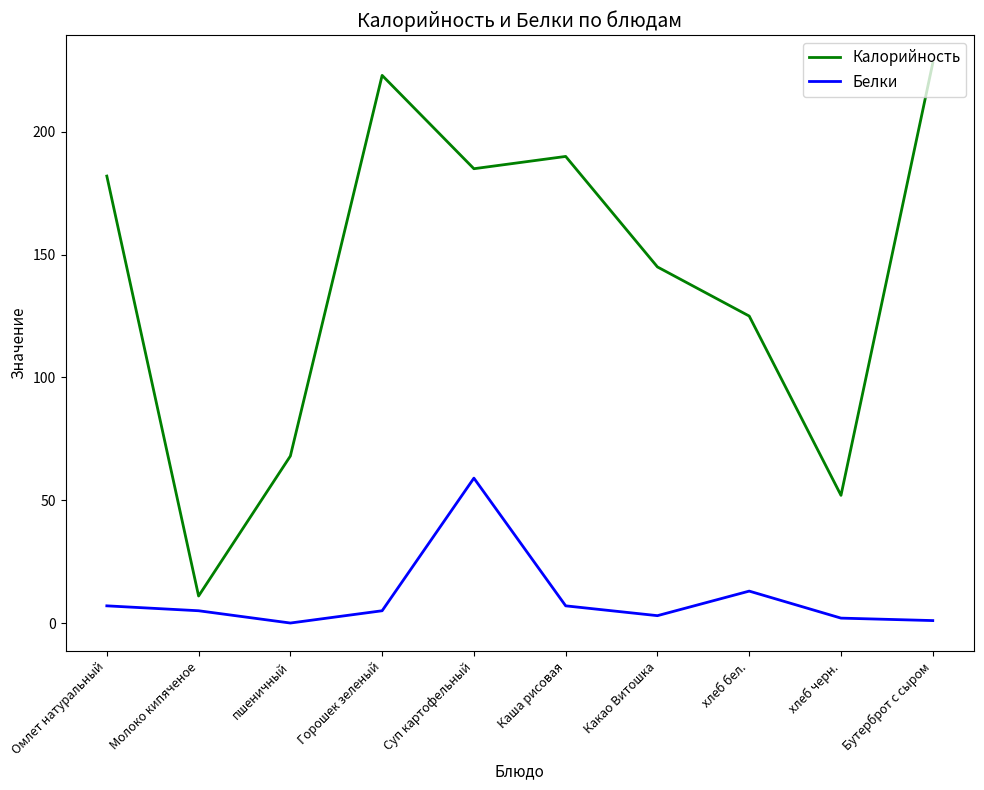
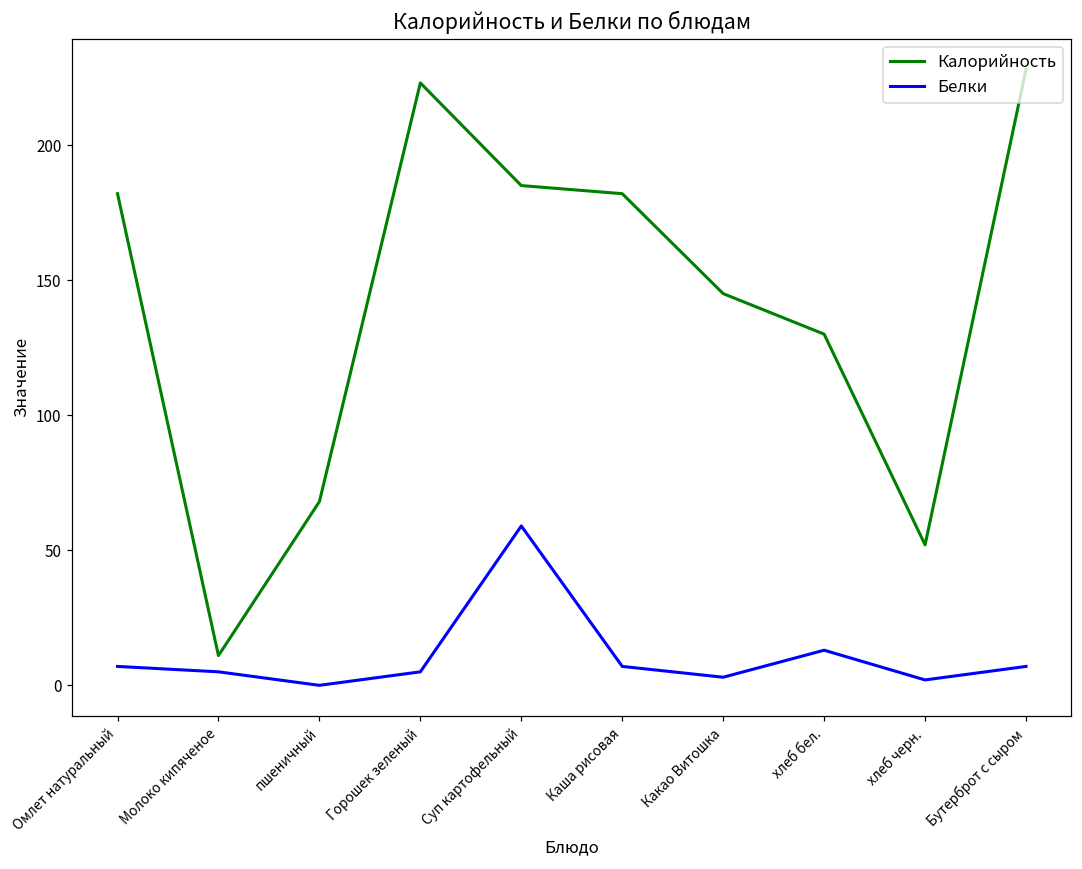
  {
    "Калорийность": {
      "Омлет натуральный": 182,
      "Молоко кипяченое": 11,
      "пшеничный": 68,
      "Горошек зеленый": 223,
      "Суп картофельный": 185,
-     "Каша рисовая": 190,
+     "Каша рисовая": 182,
      "Какао Витошка": 145,
-     "хлеб бел.": 125,
+     "хлеб бел.": 130,
      "хлеб черн.": 52
    },
    "Белки": {
      "Омлет натуральный": 7,
      "Молоко кипяченое": 5,
      "пшеничный": 0,
      "Горошек зеленый": 5,
      "Суп картофельный": 59,
      "Каша рисовая": 7,
      "Какао Витошка": 3,
      "хлеб бел.": 13,
      "хлеб черн.": 2,
-     "Бутерброт с сыром": 1
+     "Бутерброт с сыром": 7
    }
  }
